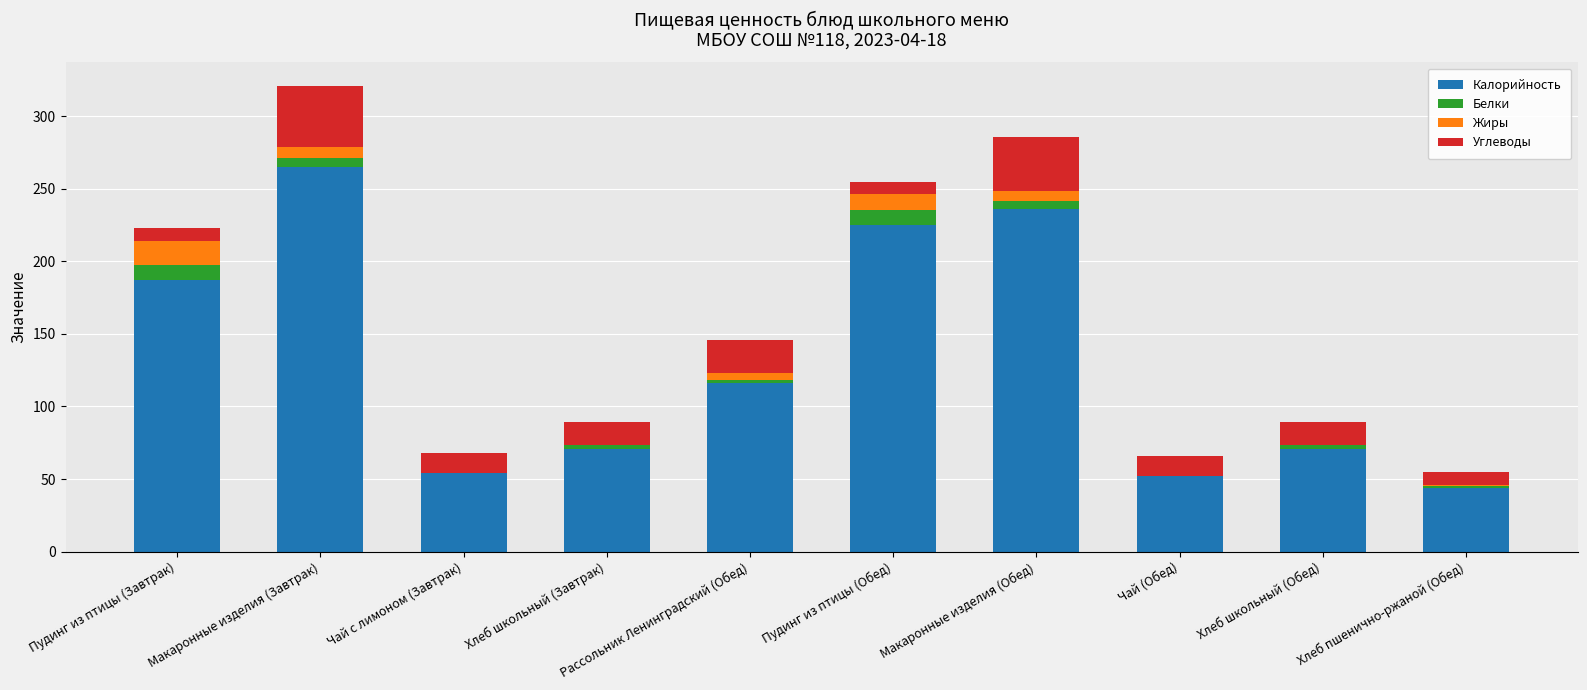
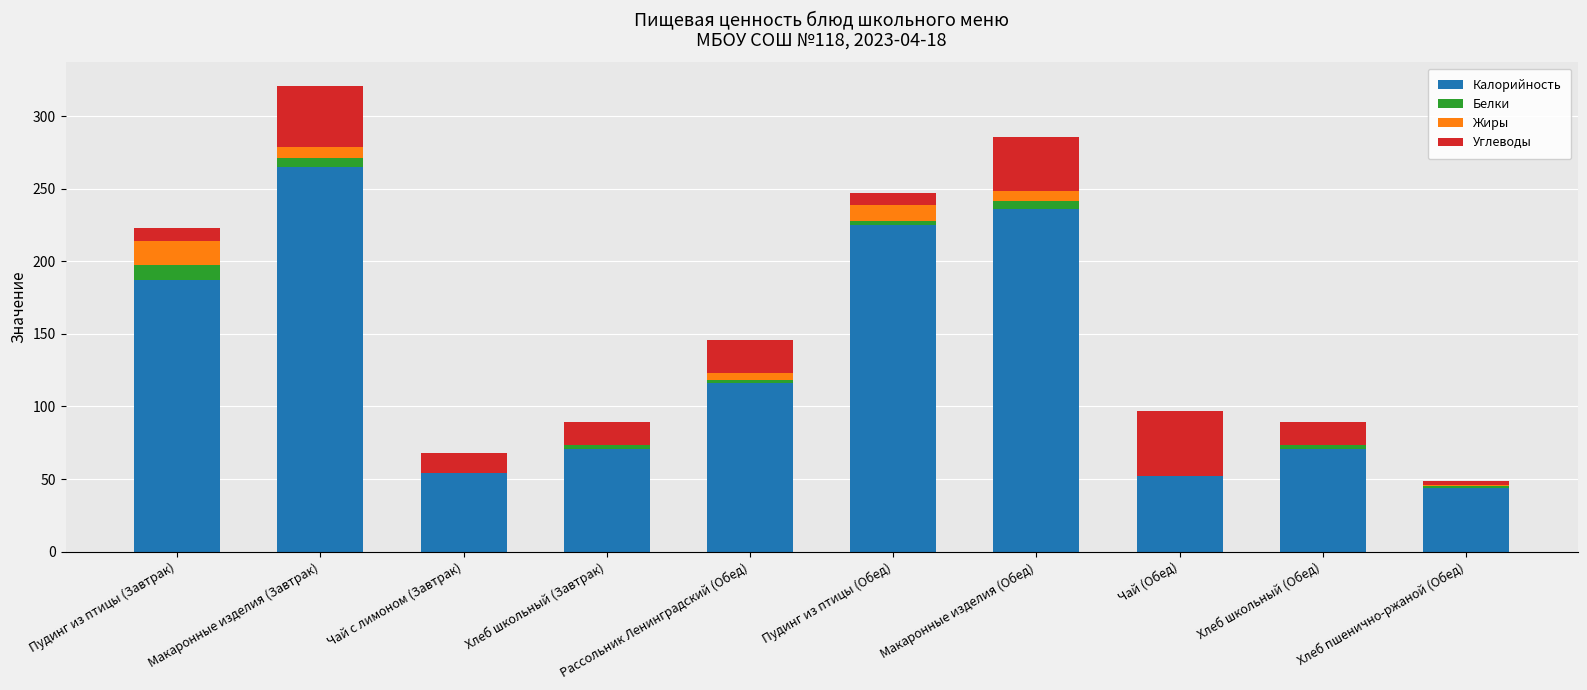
  {
    "Калорийность": {
      "Пудинг из птицы (Завтрак)": 187,
      "Макаронные изделия (Завтрак)": 265,
      "Чай с лимоном (Завтрак)": 54,
      "Хлеб школьный (Завтрак)": 71,
      "Рассольник Ленинградский (Обед)": 116,
      "Пудинг из птицы (Обед)": 225,
      "Макаронные изделия (Обед)": 236,
      "Чай (Обед)": 52,
      "Хлеб школьный (Обед)": 71,
      "Хлеб пшенично-ржаной (Обед)": 44
    },
    "Белки": {
      "Пудинг из птицы (Завтрак)": 11,
      "Макаронные изделия (Завтрак)": 6,
      "Хлеб школьный (Завтрак)": 2,
      "Рассольник Ленинградский (Обед)": 2,
-     "Пудинг из птицы (Обед)": 11,
+     "Пудинг из птицы (Обед)": 3,
      "Макаронные изделия (Обед)": 6,
      "Хлеб школьный (Обед)": 2
    },
    "Жиры": {
      "Пудинг из птицы (Завтрак)": 16,
      "Макаронные изделия (Завтрак)": 7,
      "Чай с лимоном (Завтрак)": 0,
      "Рассольник Ленинградский (Обед)": 5,
      "Пудинг из птицы (Обед)": 11,
      "Макаронные изделия (Обед)": 7,
      "Чай (Обед)": 0
    },
    "Углеводы": {
      "Пудинг из птицы (Завтрак)": 9,
      "Макаронные изделия (Завтрак)": 42,
      "Чай с лимоном (Завтрак)": 14,
      "Хлеб школьный (Завтрак)": 16,
      "Рассольник Ленинградский (Обед)": 22,
      "Пудинг из птицы (Обед)": 9,
      "Макаронные изделия (Обед)": 38,
-     "Чай (Обед)": 14,
+     "Чай (Обед)": 45,
      "Хлеб школьный (Обед)": 16,
-     "Хлеб пшенично-ржаной (Обед)": 9
+     "Хлеб пшенично-ржаной (Обед)": 3
    }
  }
